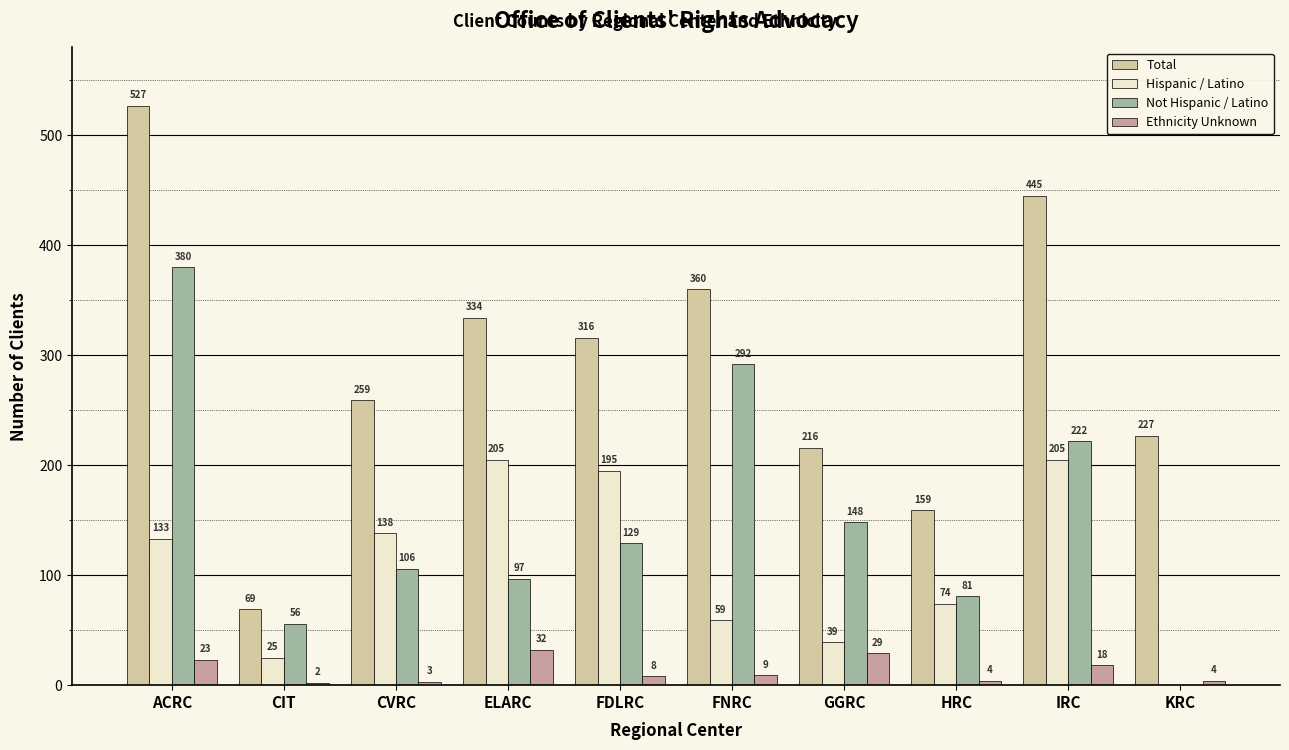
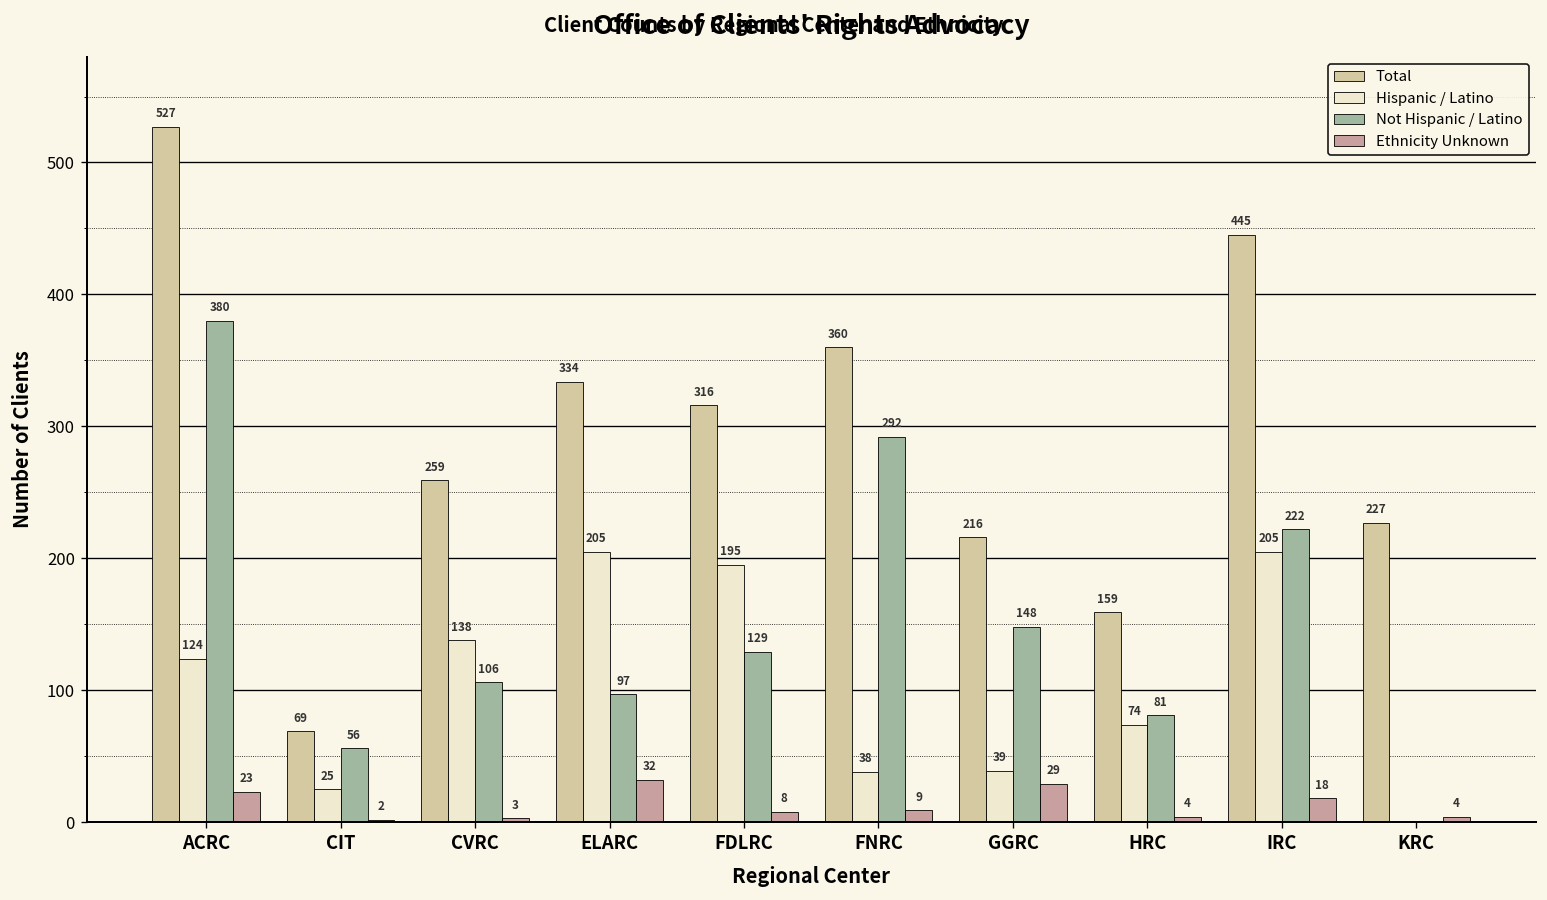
  {
    "Hispanic / Latino": {
-     "ACRC": 133,
+     "ACRC": 124,
      "CIT": 25,
      "CVRC": 138,
      "ELARC": 205,
      "FDLRC": 195,
-     "FNRC": 59,
+     "FNRC": 38,
      "GGRC": 39,
      "HRC": 74,
      "IRC": 205
    }
  }
